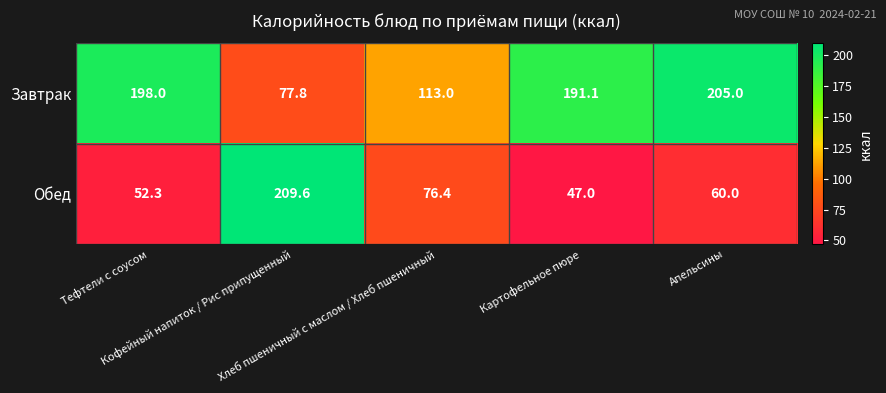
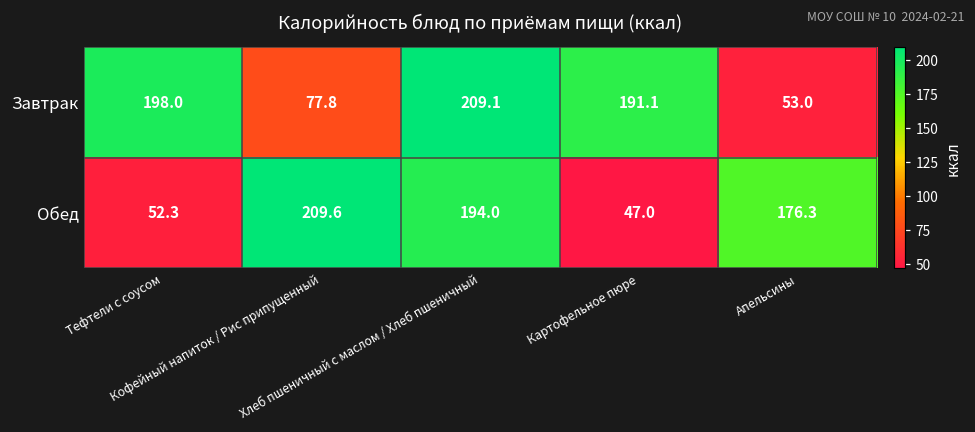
  {
    "Завтрак": {
      "Тефтели с соусом": 198.0,
      "Кофейный напиток / Рис припущенный": 77.8,
-     "Хлеб пшеничный с маслом / Хлеб пшеничный": 113.0,
+     "Хлеб пшеничный с маслом / Хлеб пшеничный": 209.1,
      "Картофельное пюре": 191.1,
-     "Апельсины": 205.0
+     "Апельсины": 53.0
    },
    "Обед": {
      "Тефтели с соусом": 52.3,
      "Кофейный напиток / Рис припущенный": 209.6,
-     "Хлеб пшеничный с маслом / Хлеб пшеничный": 76.4,
+     "Хлеб пшеничный с маслом / Хлеб пшеничный": 194.0,
      "Картофельное пюре": 47.0,
-     "Апельсины": 60.0
+     "Апельсины": 176.3
    }
  }
